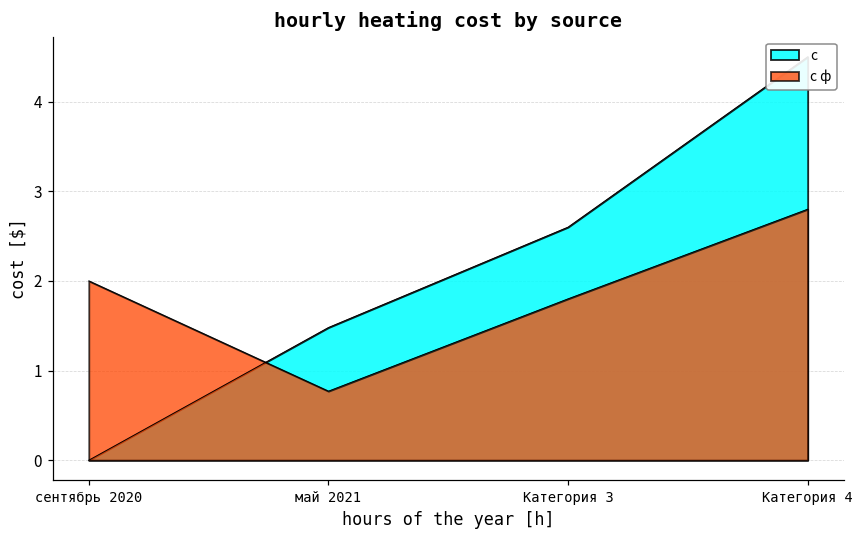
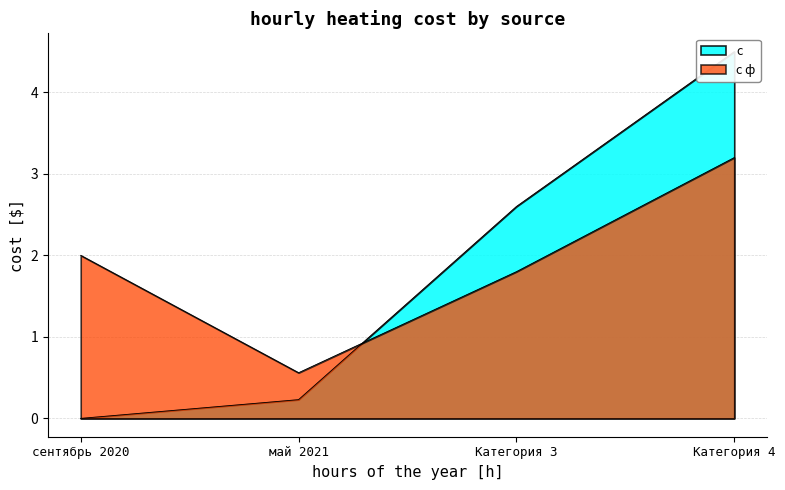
  {
    "с": {
      "сентябрь 2020": 0.0,
-     "май 2021": 1.5,
+     "май 2021": 0.2,
      "Категория 3": 2.6
    },
    "с ф": {
      "сентябрь 2020": 2.0,
-     "май 2021": 0.8,
+     "май 2021": 0.6,
      "Категория 3": 1.8,
-     "Категория 4": 2.8
+     "Категория 4": 3.2
    }
  }
